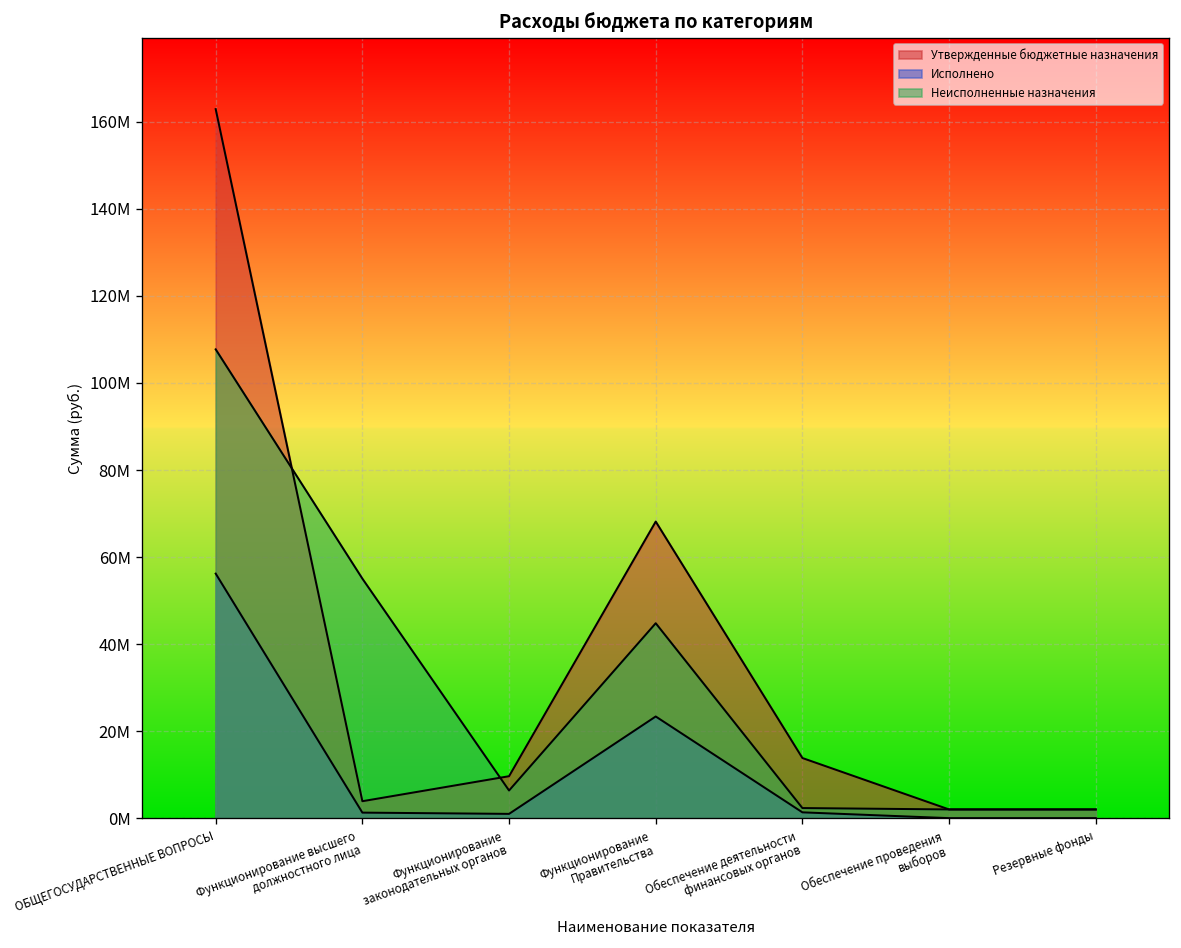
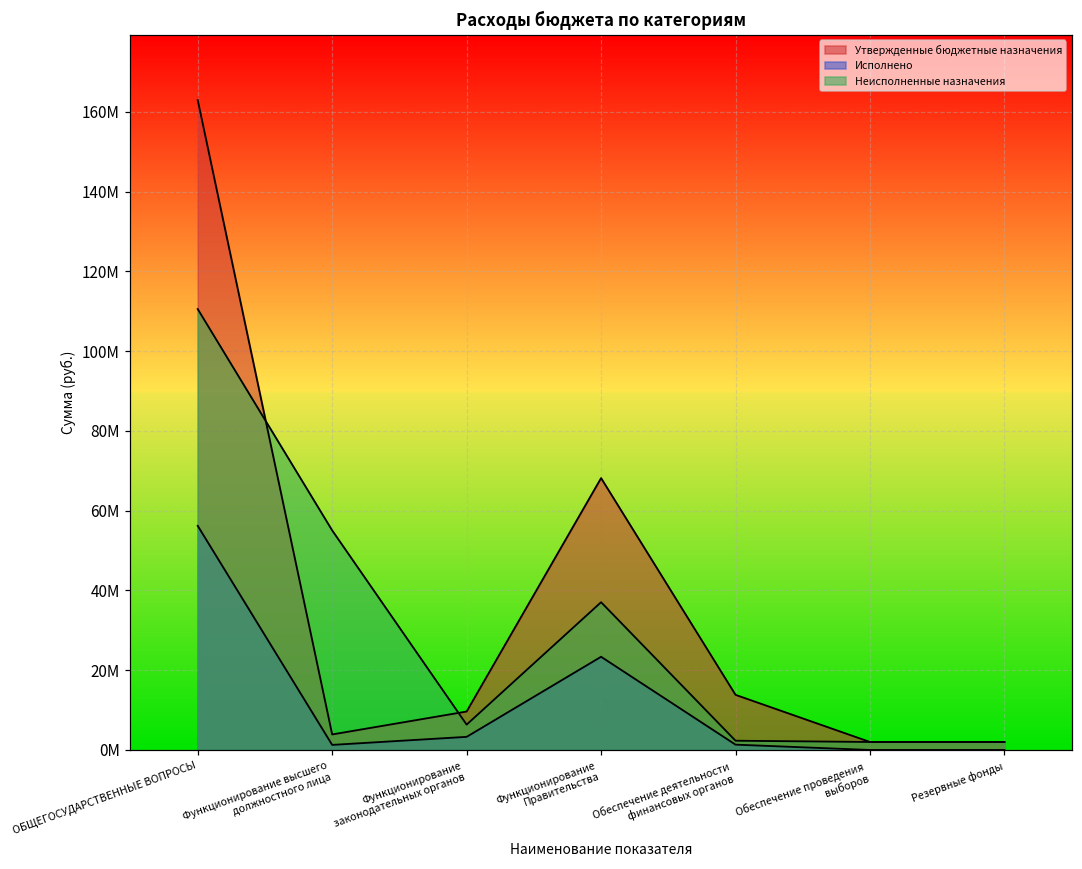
  {
    "Утвержденные бюджетные назначения": {
      "ОБЩЕГОСУДАРСТВЕННЫЕ ВОПРОСЫ": 163000000,
      "Функционирование высшего должностного лица": 4000000,
      "Функционирование законодательных органов": 10000000,
      "Функционирование Правительства": 68000000,
      "Обеспечение деятельности финансовых органов": 14000000
    },
    "Исполнено": {
      "ОБЩЕГОСУДАРСТВЕННЫЕ ВОПРОСЫ": 56000000,
      "Функционирование высшего должностного лица": 1000000,
-     "Функционирование законодательных органов": 1000000,
+     "Функционирование законодательных органов": 3000000,
      "Функционирование Правительства": 23000000,
      "Обеспечение деятельности финансовых органов": 1000000,
      "Обеспечение проведения выборов": 0,
      "Резервные фонды": 0
    },
    "Неисполненные назначения": {
-     "ОБЩЕГОСУДАРСТВЕННЫЕ ВОПРОСЫ": 108000000,
+     "ОБЩЕГОСУДАРСТВЕННЫЕ ВОПРОСЫ": 111000000,
      "Функционирование высшего должностного лица": 55000000,
      "Функционирование законодательных органов": 6000000,
-     "Функционирование Правительства": 45000000,
+     "Функционирование Правительства": 37000000,
      "Обеспечение деятельности финансовых органов": 2000000
    }
  }
